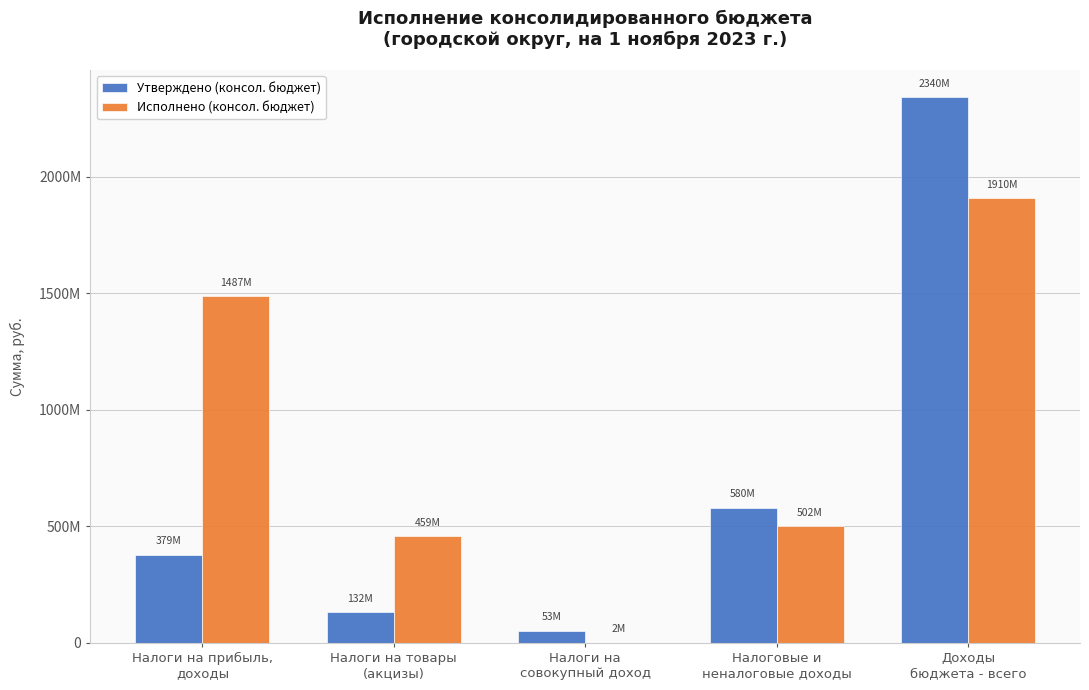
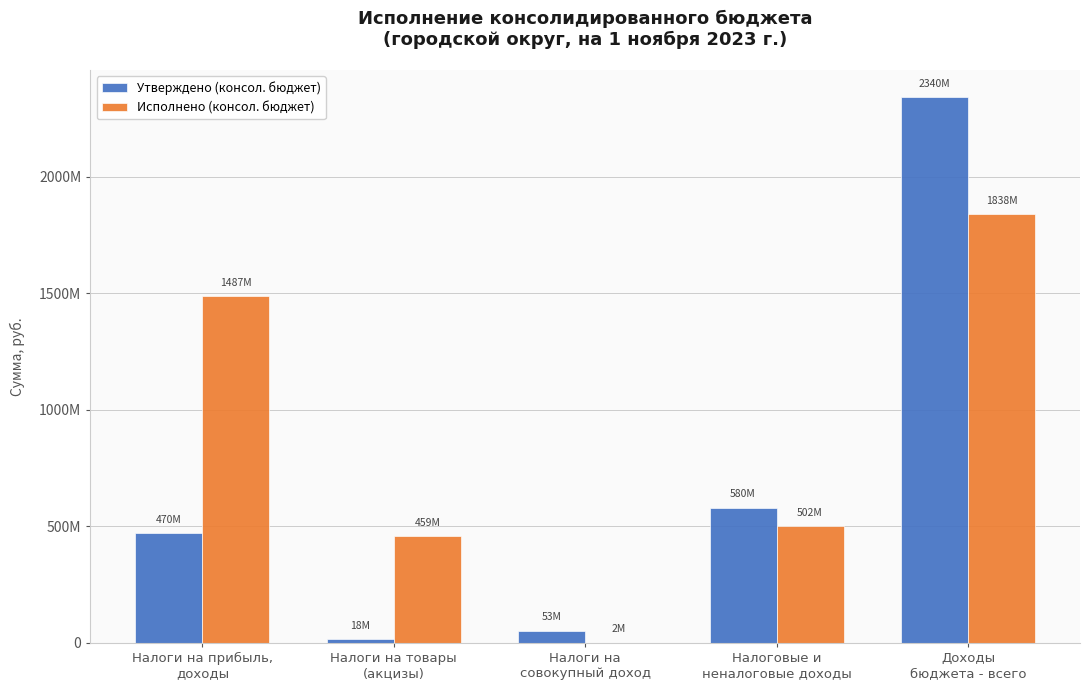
  {
    "Утверждено (консол. бюджет)": {
-     "Налоги на прибыль, доходы": "379M",
-     "Налоги на товары (акцизы)": "132M",
+     "Налоги на прибыль, доходы": "470M",
+     "Налоги на товары (акцизы)": "18M",
      "Налоги на совокупный доход": "53M",
      "Налоговые и неналоговые доходы": "580M",
      "Доходы бюджета - всего": "2340M"
    },
    "Исполнено (консол. бюджет)": {
      "Налоги на прибыль, доходы": "1487M",
      "Налоги на товары (акцизы)": "459M",
      "Налоги на совокупный доход": "2M",
      "Налоговые и неналоговые доходы": "502M",
-     "Доходы бюджета - всего": "1910M"
+     "Доходы бюджета - всего": "1838M"
    }
  }
